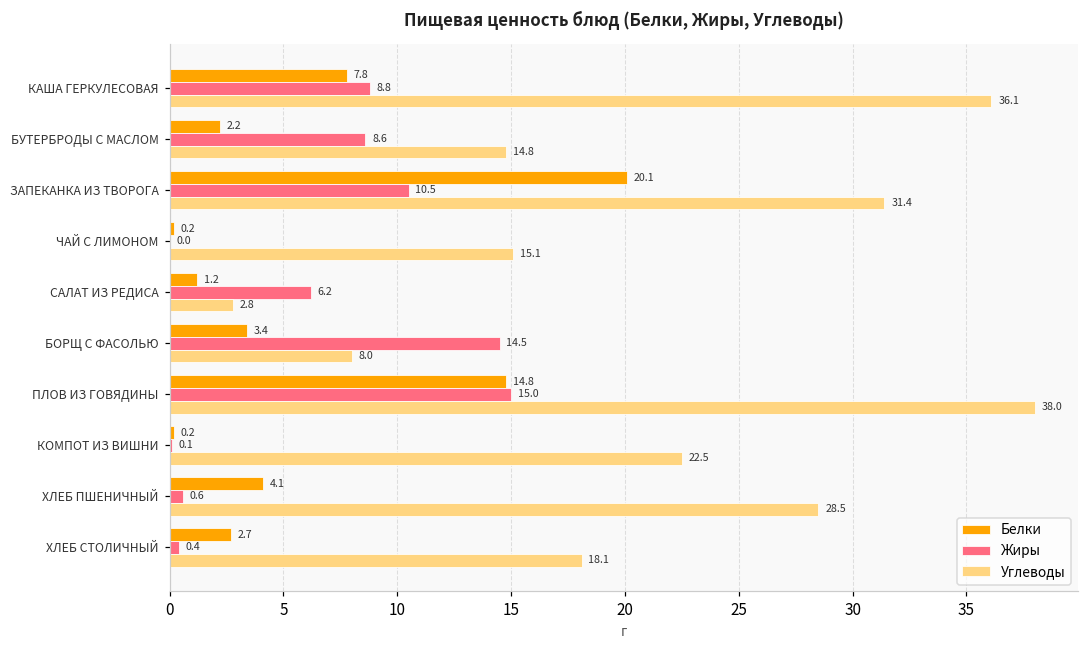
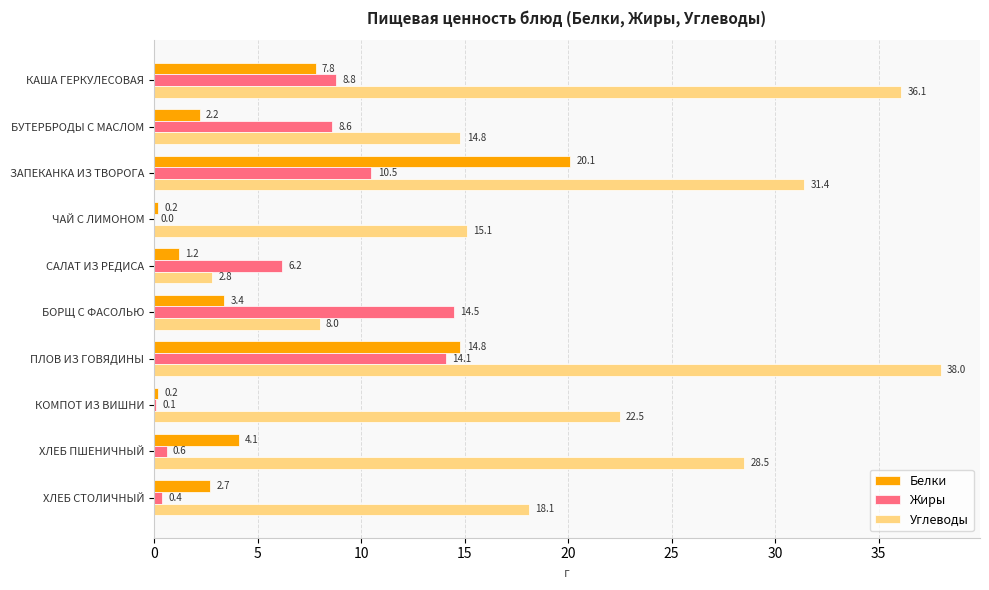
  {
    "Белки": {
      "КАША ГЕРКУЛЕСОВАЯ": 7.8,
      "БУТЕРБРОДЫ С МАСЛОМ": 2.2,
      "ЗАПЕКАНКА ИЗ ТВОРОГА": 20.1,
      "ЧАЙ С ЛИМОНОМ": 0.2,
      "САЛАТ ИЗ РЕДИСА": 1.2,
      "БОРЩ С ФАСОЛЬЮ": 3.4,
      "ПЛОВ ИЗ ГОВЯДИНЫ": 14.8,
      "КОМПОТ ИЗ ВИШНИ": 0.2,
      "ХЛЕБ ПШЕНИЧНЫЙ": 4.1,
      "ХЛЕБ СТОЛИЧНЫЙ": 2.7
    },
    "Жиры": {
      "КАША ГЕРКУЛЕСОВАЯ": 8.8,
      "БУТЕРБРОДЫ С МАСЛОМ": 8.6,
      "ЗАПЕКАНКА ИЗ ТВОРОГА": 10.5,
      "ЧАЙ С ЛИМОНОМ": 0.0,
      "САЛАТ ИЗ РЕДИСА": 6.2,
      "БОРЩ С ФАСОЛЬЮ": 14.5,
-     "ПЛОВ ИЗ ГОВЯДИНЫ": 15.0,
+     "ПЛОВ ИЗ ГОВЯДИНЫ": 14.1,
      "КОМПОТ ИЗ ВИШНИ": 0.1,
      "ХЛЕБ ПШЕНИЧНЫЙ": 0.6,
      "ХЛЕБ СТОЛИЧНЫЙ": 0.4
    },
    "Углеводы": {
      "КАША ГЕРКУЛЕСОВАЯ": 36.1,
      "БУТЕРБРОДЫ С МАСЛОМ": 14.8,
      "ЗАПЕКАНКА ИЗ ТВОРОГА": 31.4,
      "ЧАЙ С ЛИМОНОМ": 15.1,
      "САЛАТ ИЗ РЕДИСА": 2.8,
      "БОРЩ С ФАСОЛЬЮ": 8.0,
      "ПЛОВ ИЗ ГОВЯДИНЫ": 38.0,
      "КОМПОТ ИЗ ВИШНИ": 22.5,
      "ХЛЕБ ПШЕНИЧНЫЙ": 28.5,
      "ХЛЕБ СТОЛИЧНЫЙ": 18.1
    }
  }
